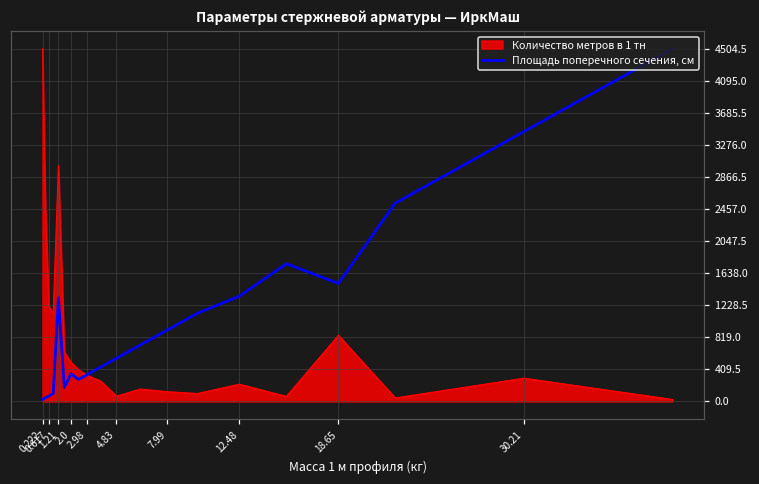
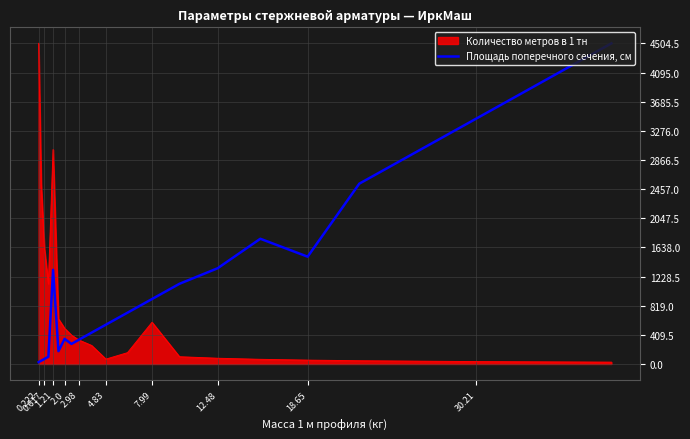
  {
    "Количество метров в 1 тн": {
      "0.222": 4500,
-     "0.617": 1200,
+     "0.617": 1600,
      "1.21": 3000,
      "2.0": 500,
      "4.83": 100,
-     "7.99": 100,
-     "12.48": 200,
-     "18.65": 800,
-     "30.21": 300
+     "7.99": 600,
+     "12.48": 100,
+     "18.65": 100,
+     "30.21": 0
    },
    "Площадь поперечного сечения, см": {
      "0.222": 0,
      "0.617": 100,
      "1.21": 1300,
      "2.0": 400,
      "4.83": 600,
      "7.99": 900,
      "12.48": 1300,
      "18.65": 1500,
      "30.21": 3400
    }
  }
